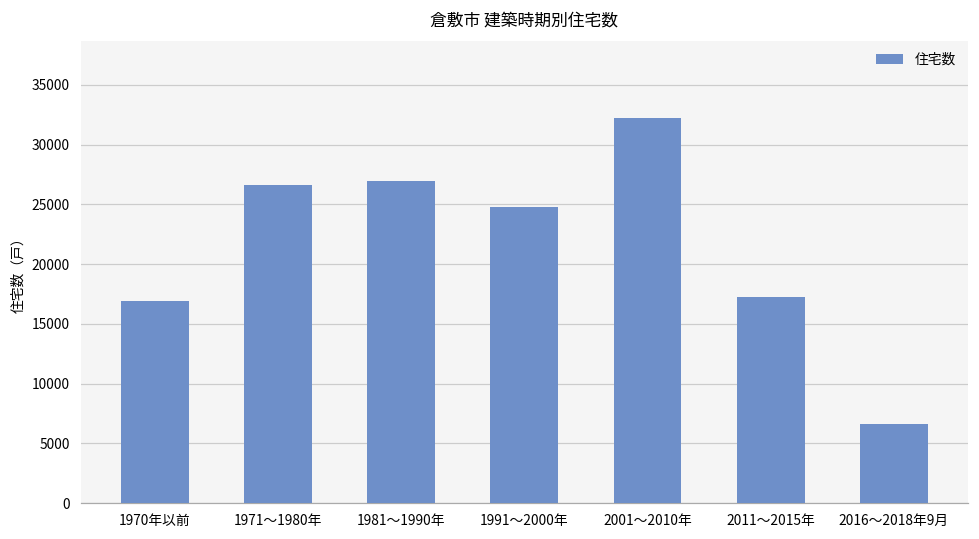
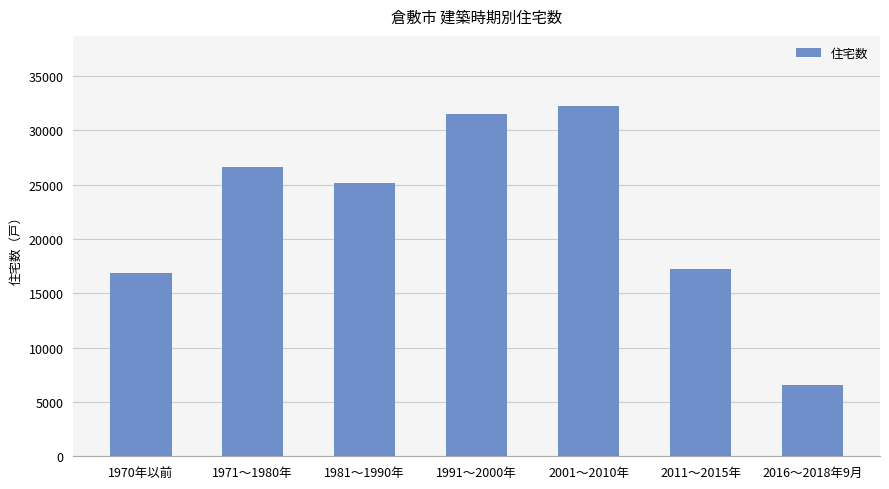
  {
    "1970年以前": 16900,
    "1971～1980年": 26600,
-   "1981～1990年": 27000,
-   "1991～2000年": 24800,
+   "1981～1990年": 25200,
+   "1991～2000年": 31500,
    "2001～2010年": 32300,
    "2011～2015年": 17200,
    "2016～2018年9月": 6600
  }
